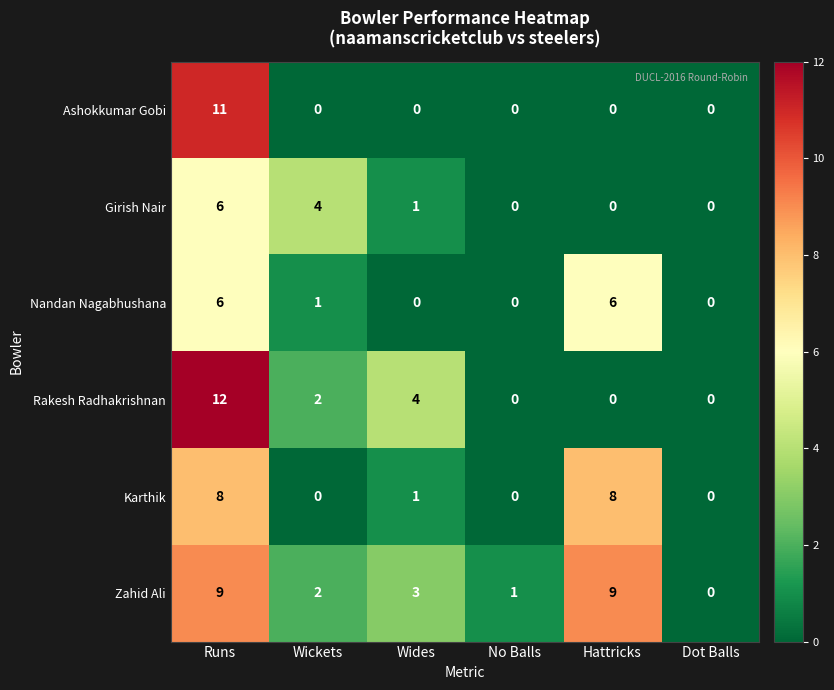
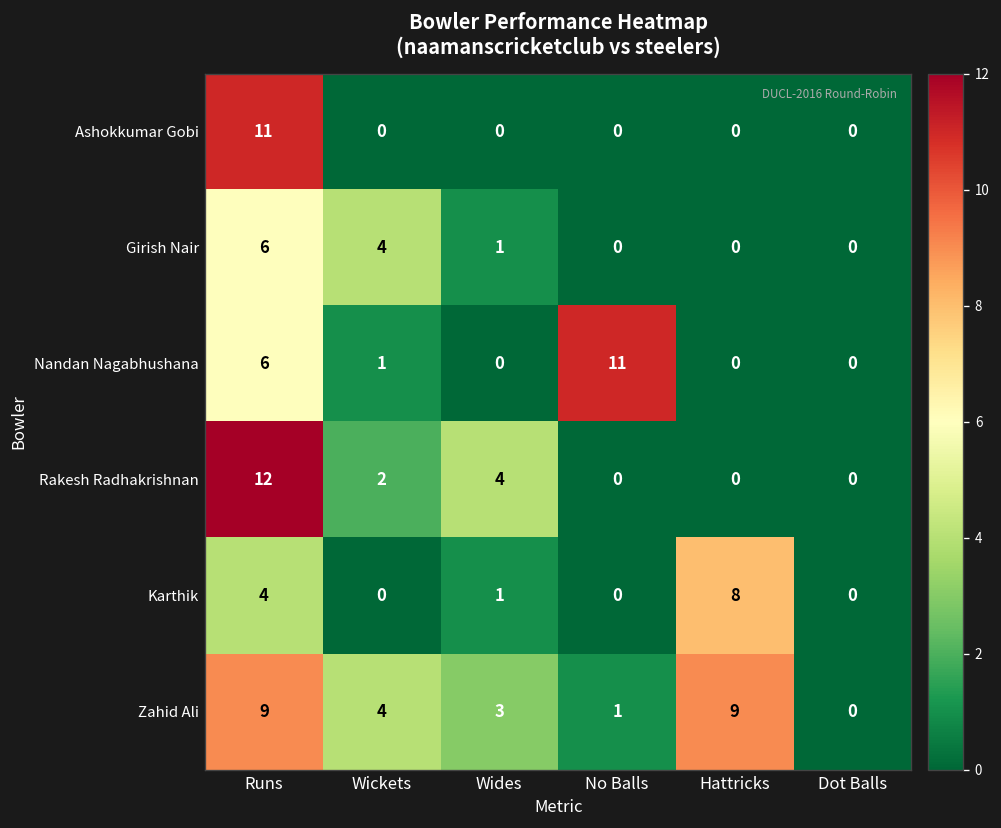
  {
    "Ashokkumar Gobi": {
      "Runs": 11,
      "Wickets": 0,
      "Wides": 0,
      "No Balls": 0,
      "Hattricks": 0
    },
    "Girish Nair": {
      "Runs": 6,
      "Wickets": 4,
      "Wides": 1,
      "No Balls": 0,
      "Hattricks": 0,
      "Dot Balls": 0
    },
    "Nandan Nagabhushana": {
      "Runs": 6,
      "Wickets": 1,
      "Wides": 0,
-     "No Balls": 0,
-     "Hattricks": 6,
+     "No Balls": 11,
+     "Hattricks": 0,
      "Dot Balls": 0
    },
    "Rakesh Radhakrishnan": {
      "Runs": 12,
      "Wickets": 2,
      "Wides": 4,
      "No Balls": 0,
      "Hattricks": 0,
      "Dot Balls": 0
    },
    "Karthik": {
-     "Runs": 8,
+     "Runs": 4,
      "Wickets": 0,
      "Wides": 1,
      "No Balls": 0,
      "Hattricks": 8,
      "Dot Balls": 0
    },
    "Zahid Ali": {
      "Runs": 9,
-     "Wickets": 2,
+     "Wickets": 4,
      "Wides": 3,
      "No Balls": 1,
      "Hattricks": 9,
      "Dot Balls": 0
    }
  }
